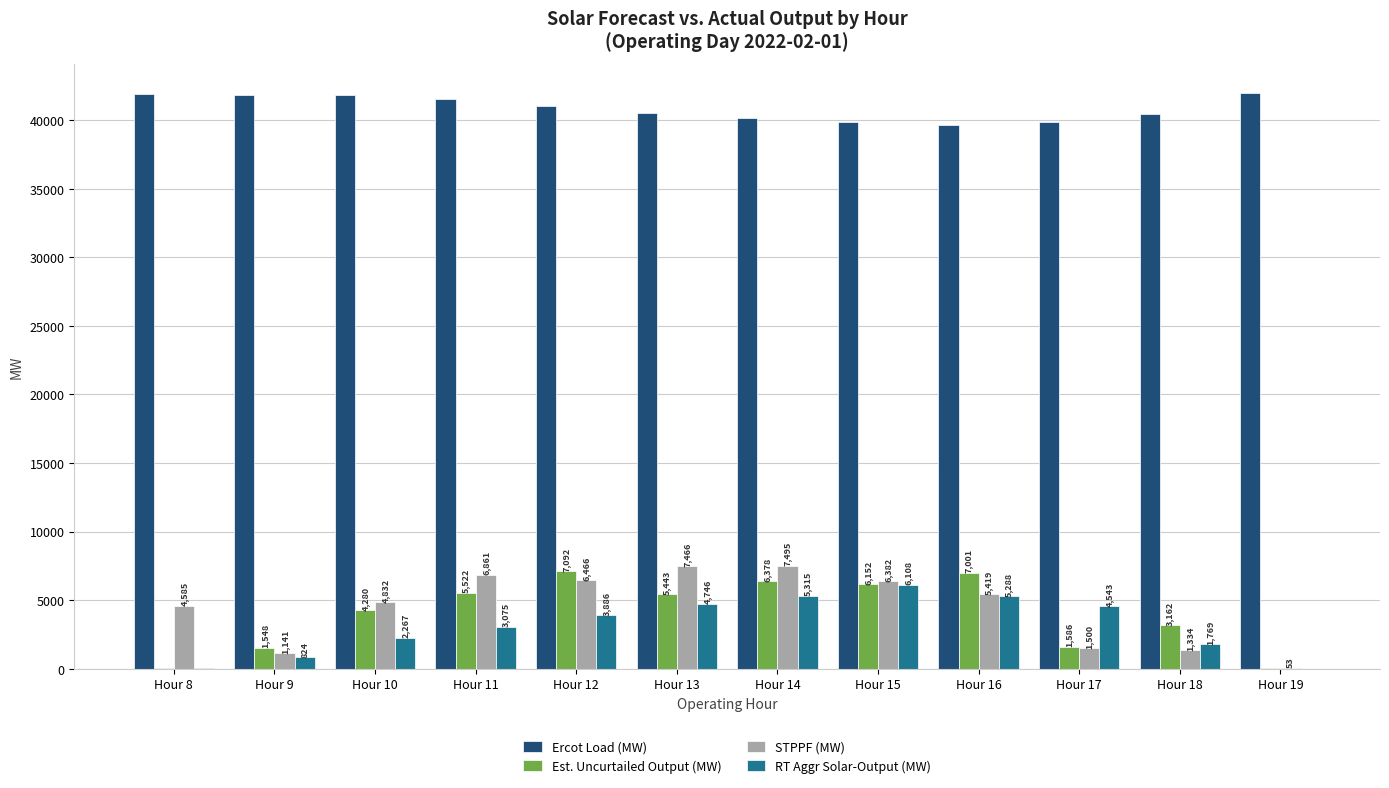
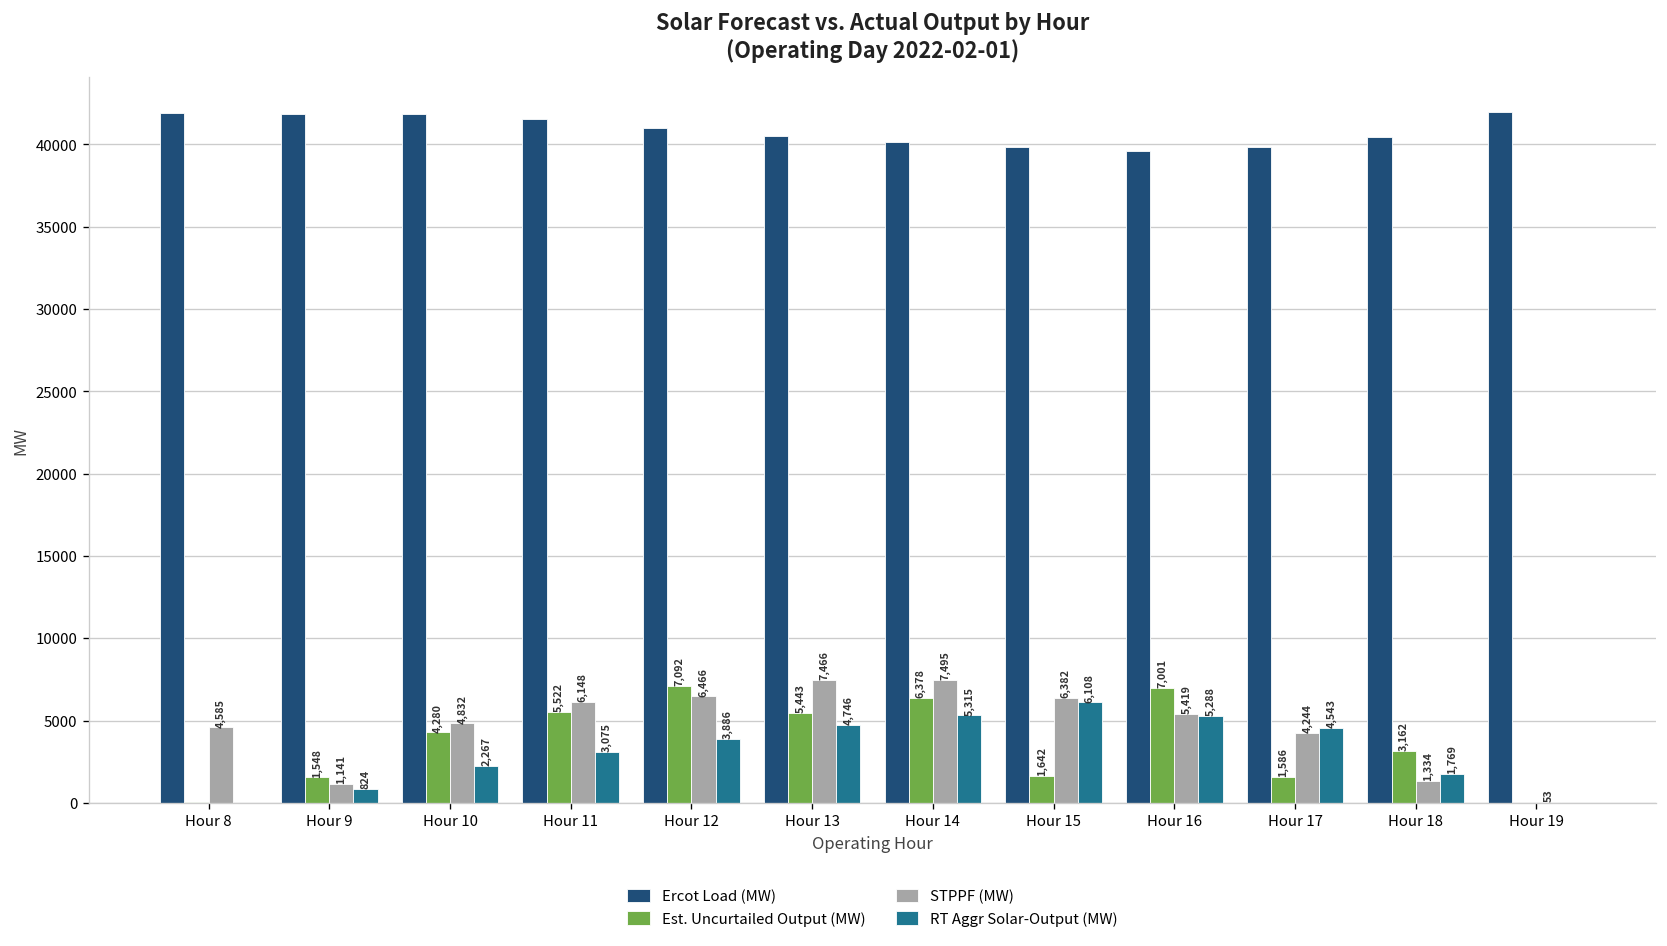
  {
    "Est. Uncurtailed Output (MW)": {
      "Hour 9": "1,548",
      "Hour 10": "4,280",
      "Hour 11": "5,522",
      "Hour 12": "7,092",
      "Hour 13": "5,443",
      "Hour 14": "6,378",
-     "Hour 15": "6,152",
+     "Hour 15": "1,642",
      "Hour 16": "7,001",
      "Hour 17": "1,586",
      "Hour 18": "3,162"
    },
    "STPPF (MW)": {
      "Hour 8": "4,585",
      "Hour 9": "1,141",
      "Hour 10": "4,832",
-     "Hour 11": "6,861",
+     "Hour 11": "6,148",
      "Hour 12": "6,466",
      "Hour 13": "7,466",
      "Hour 14": "7,495",
      "Hour 15": "6,382",
      "Hour 16": "5,419",
-     "Hour 17": "1,500",
+     "Hour 17": "4,244",
      "Hour 18": "1,334",
      "Hour 19": "53"
    }
  }
